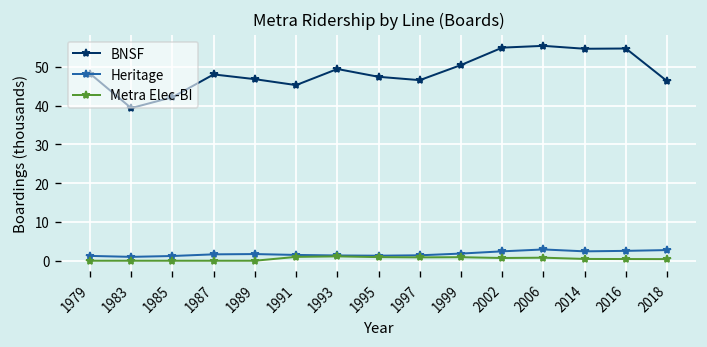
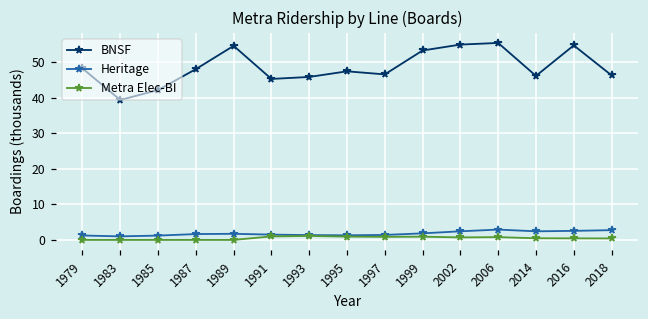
  {
    "BNSF": {
      "1983": 39,
      "1987": 48,
-     "1989": 47,
+     "1989": 55,
      "1991": 45,
-     "1993": 49,
+     "1993": 46,
      "1995": 47,
      "1997": 47,
-     "1999": 50,
+     "1999": 53,
      "2002": 55,
      "2006": 55,
-     "2014": 55,
+     "2014": 46,
      "2016": 55,
      "2018": 46
    },
    "Heritage": {
      "1979": 1,
      "1983": 1,
      "1985": 1,
      "1987": 2,
      "1989": 2,
      "1999": 2,
      "2002": 2,
      "2006": 3,
      "2014": 2,
      "2016": 3,
      "2018": 3
    },
    "Metra Elec-BI": {
      "1979": 0,
      "1983": 0,
      "1985": 0,
      "1987": 0,
      "1989": 0,
      "1999": 1,
      "2002": 1,
      "2006": 1,
      "2014": 0,
      "2016": 0,
      "2018": 0
    }
  }
